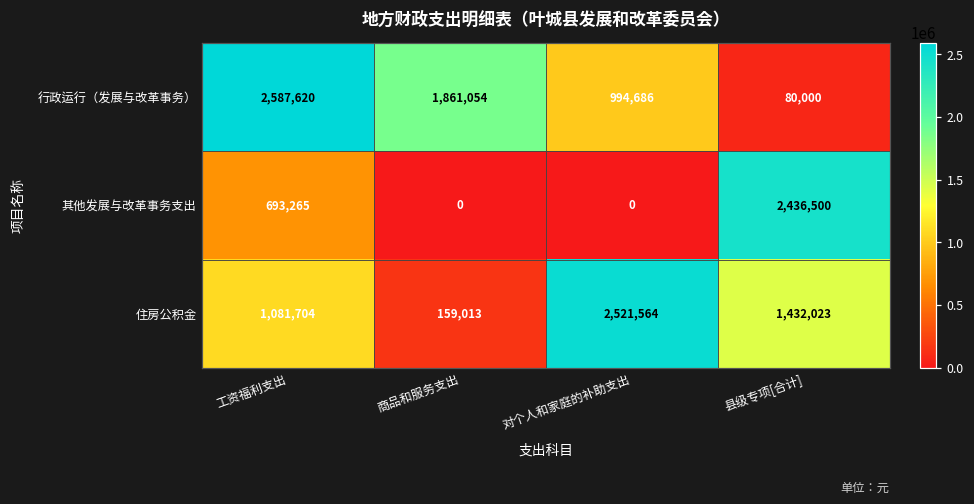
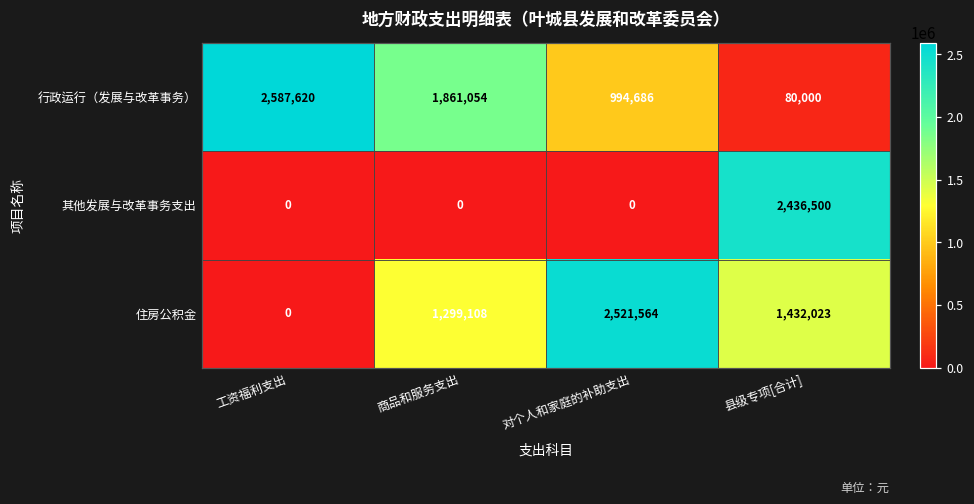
  {
    "行政运行（发展与改革事务）": {
      "工资福利支出": "2,587,620",
      "商品和服务支出": "1,861,054",
      "对个人和家庭的补助支出": "994,686",
      "县级专项[合计]": "80,000"
    },
    "其他发展与改革事务支出": {
-     "工资福利支出": "693,265",
+     "工资福利支出": "0",
      "商品和服务支出": "0",
      "对个人和家庭的补助支出": "0",
      "县级专项[合计]": "2,436,500"
    },
    "住房公积金": {
-     "工资福利支出": "1,081,704",
-     "商品和服务支出": "159,013",
+     "工资福利支出": "0",
+     "商品和服务支出": "1,299,108",
      "对个人和家庭的补助支出": "2,521,564",
      "县级专项[合计]": "1,432,023"
    }
  }
